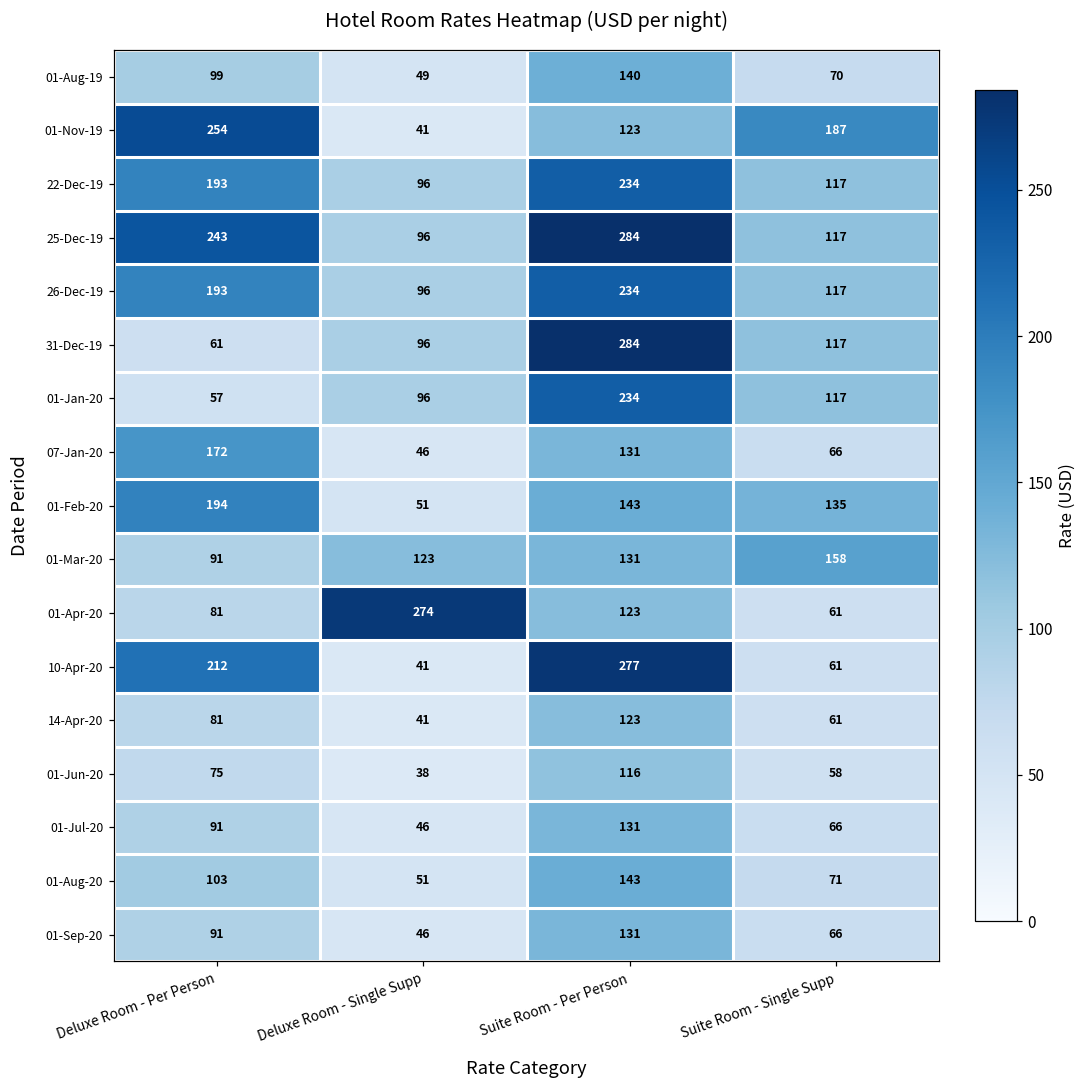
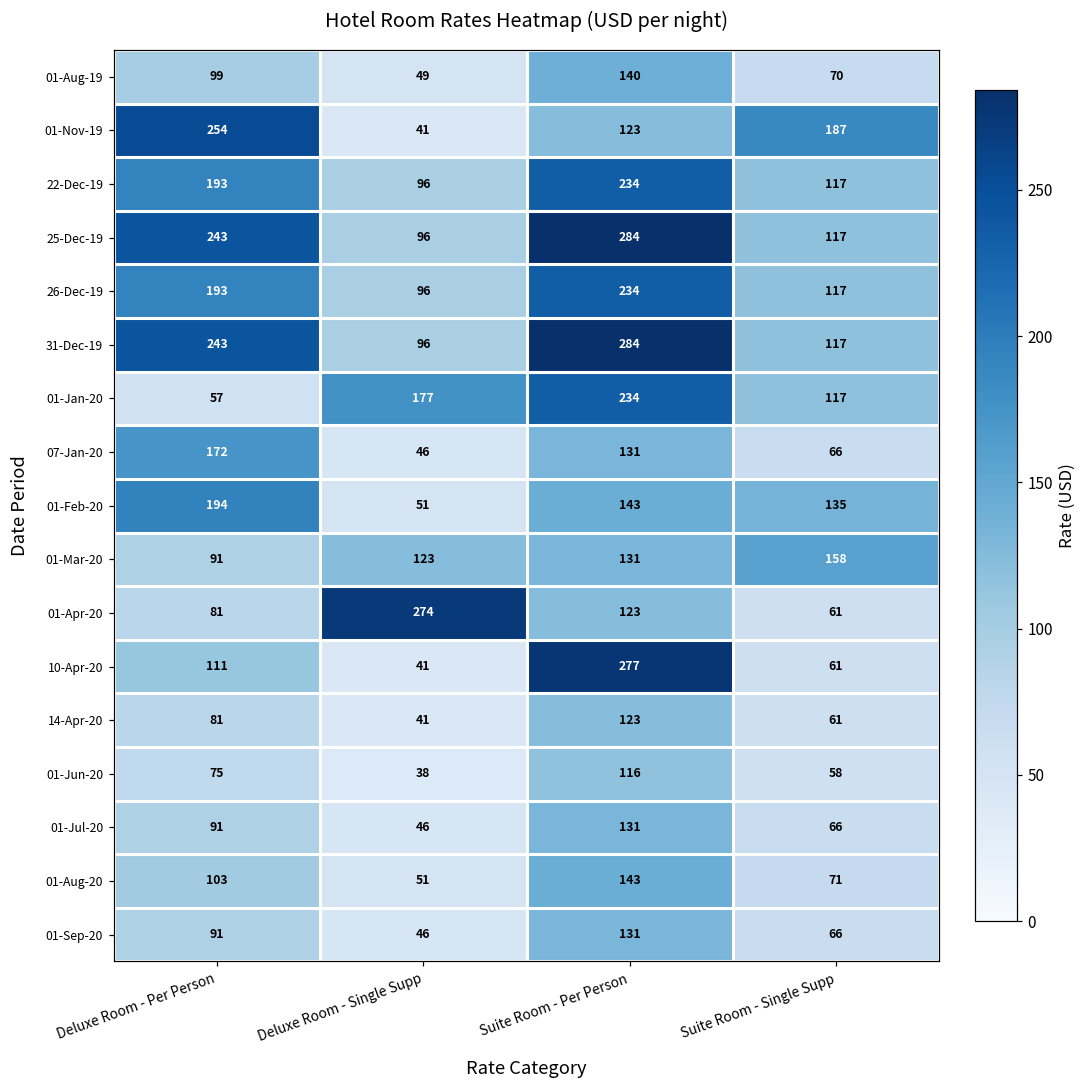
  {
    "01-Aug-19": {
      "Deluxe Room - Per Person": 99,
      "Deluxe Room - Single Supp": 49,
      "Suite Room - Per Person": 140,
      "Suite Room - Single Supp": 70
    },
    "01-Nov-19": {
      "Deluxe Room - Per Person": 254,
      "Deluxe Room - Single Supp": 41,
      "Suite Room - Per Person": 123,
      "Suite Room - Single Supp": 187
    },
    "22-Dec-19": {
      "Deluxe Room - Per Person": 193,
      "Deluxe Room - Single Supp": 96,
      "Suite Room - Per Person": 234,
      "Suite Room - Single Supp": 117
    },
    "25-Dec-19": {
      "Deluxe Room - Per Person": 243,
      "Deluxe Room - Single Supp": 96,
      "Suite Room - Per Person": 284,
      "Suite Room - Single Supp": 117
    },
    "26-Dec-19": {
      "Deluxe Room - Per Person": 193,
      "Deluxe Room - Single Supp": 96,
      "Suite Room - Per Person": 234,
      "Suite Room - Single Supp": 117
    },
    "31-Dec-19": {
-     "Deluxe Room - Per Person": 61,
+     "Deluxe Room - Per Person": 243,
      "Deluxe Room - Single Supp": 96,
      "Suite Room - Per Person": 284,
      "Suite Room - Single Supp": 117
    },
    "01-Jan-20": {
      "Deluxe Room - Per Person": 57,
-     "Deluxe Room - Single Supp": 96,
+     "Deluxe Room - Single Supp": 177,
      "Suite Room - Per Person": 234,
      "Suite Room - Single Supp": 117
    },
    "07-Jan-20": {
      "Deluxe Room - Per Person": 172,
      "Deluxe Room - Single Supp": 46,
      "Suite Room - Per Person": 131,
      "Suite Room - Single Supp": 66
    },
    "01-Feb-20": {
      "Deluxe Room - Per Person": 194,
      "Deluxe Room - Single Supp": 51,
      "Suite Room - Per Person": 143,
      "Suite Room - Single Supp": 135
    },
    "01-Mar-20": {
      "Deluxe Room - Per Person": 91,
      "Deluxe Room - Single Supp": 123,
      "Suite Room - Per Person": 131,
      "Suite Room - Single Supp": 158
    },
    "01-Apr-20": {
      "Deluxe Room - Per Person": 81,
      "Deluxe Room - Single Supp": 274,
      "Suite Room - Per Person": 123,
      "Suite Room - Single Supp": 61
    },
    "10-Apr-20": {
-     "Deluxe Room - Per Person": 212,
+     "Deluxe Room - Per Person": 111,
      "Deluxe Room - Single Supp": 41,
      "Suite Room - Per Person": 277,
      "Suite Room - Single Supp": 61
    },
    "14-Apr-20": {
      "Deluxe Room - Per Person": 81,
      "Deluxe Room - Single Supp": 41,
      "Suite Room - Per Person": 123,
      "Suite Room - Single Supp": 61
    },
    "01-Jun-20": {
      "Deluxe Room - Per Person": 75,
      "Deluxe Room - Single Supp": 38,
      "Suite Room - Per Person": 116,
      "Suite Room - Single Supp": 58
    },
    "01-Jul-20": {
      "Deluxe Room - Per Person": 91,
      "Deluxe Room - Single Supp": 46,
      "Suite Room - Per Person": 131,
      "Suite Room - Single Supp": 66
    },
    "01-Aug-20": {
      "Deluxe Room - Per Person": 103,
      "Deluxe Room - Single Supp": 51,
      "Suite Room - Per Person": 143,
      "Suite Room - Single Supp": 71
    },
    "01-Sep-20": {
      "Deluxe Room - Per Person": 91,
      "Deluxe Room - Single Supp": 46,
      "Suite Room - Per Person": 131,
      "Suite Room - Single Supp": 66
    }
  }
